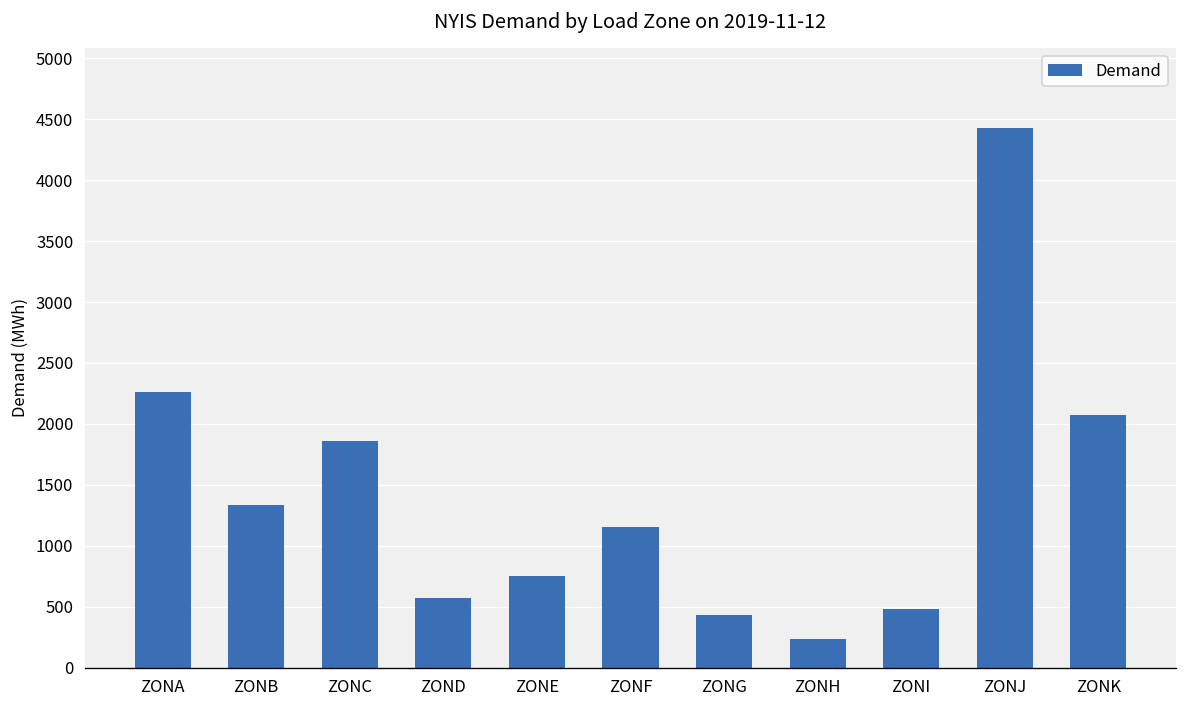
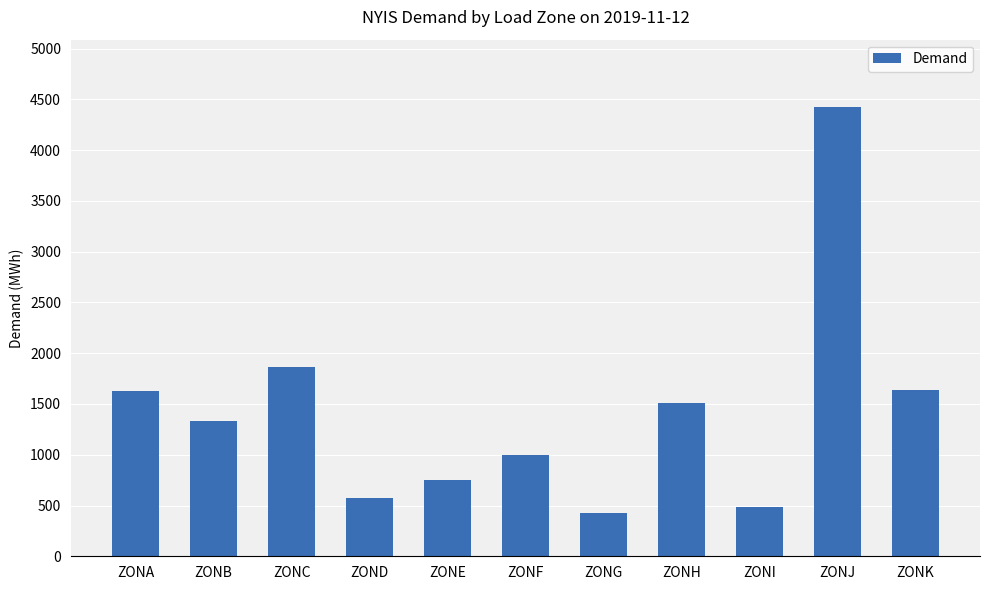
  {
-   "ZONA": 2260,
+   "ZONA": 1630,
    "ZONB": 1330,
    "ZONC": 1860,
    "ZOND": 570,
    "ZONE": 750,
-   "ZONF": 1150,
+   "ZONF": 1000,
    "ZONG": 430,
-   "ZONH": 240,
+   "ZONH": 1510,
    "ZONI": 480,
    "ZONJ": 4430,
-   "ZONK": 2070
+   "ZONK": 1640
  }
